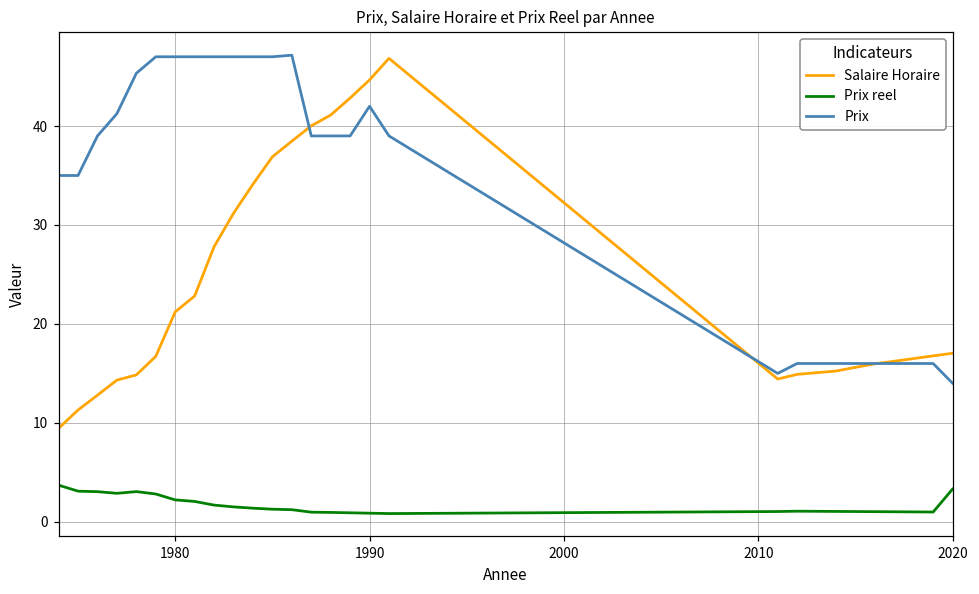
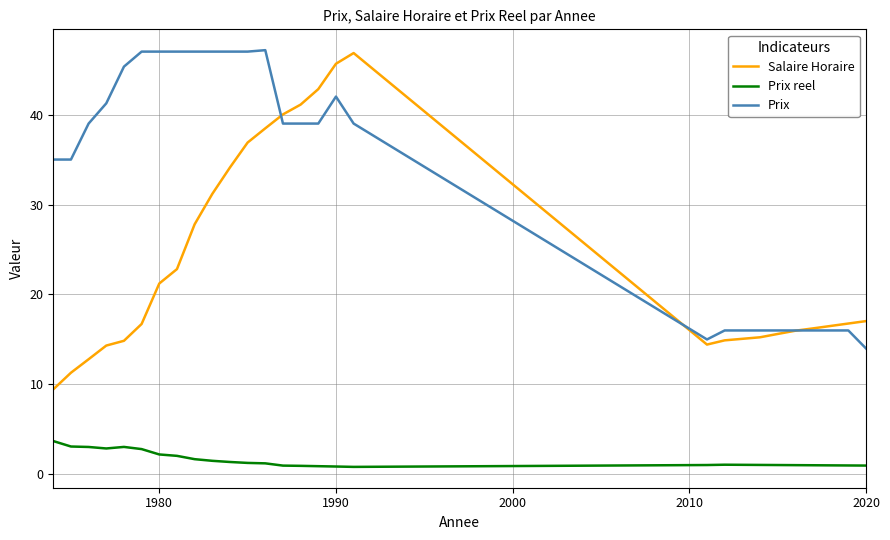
  {
    "Salaire Horaire": {
      "1980": 21,
-     "1990": 45,
+     "1990": 46,
      "2020": 17
    },
    "Prix reel": {
      "1980": 2,
      "1990": 1,
-     "2020": 3
+     "2020": 1
    },
    "Prix": {
      "1980": 47,
      "1990": 42,
      "2020": 14
    }
  }
